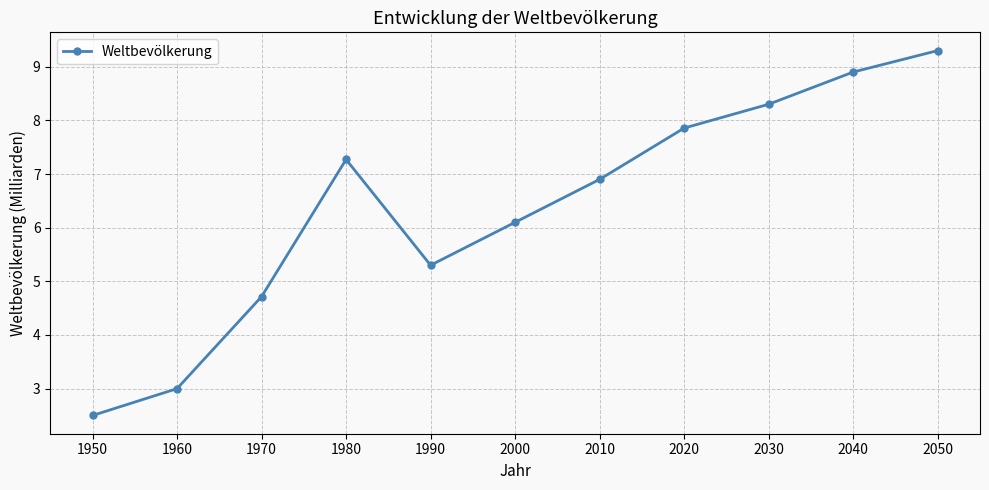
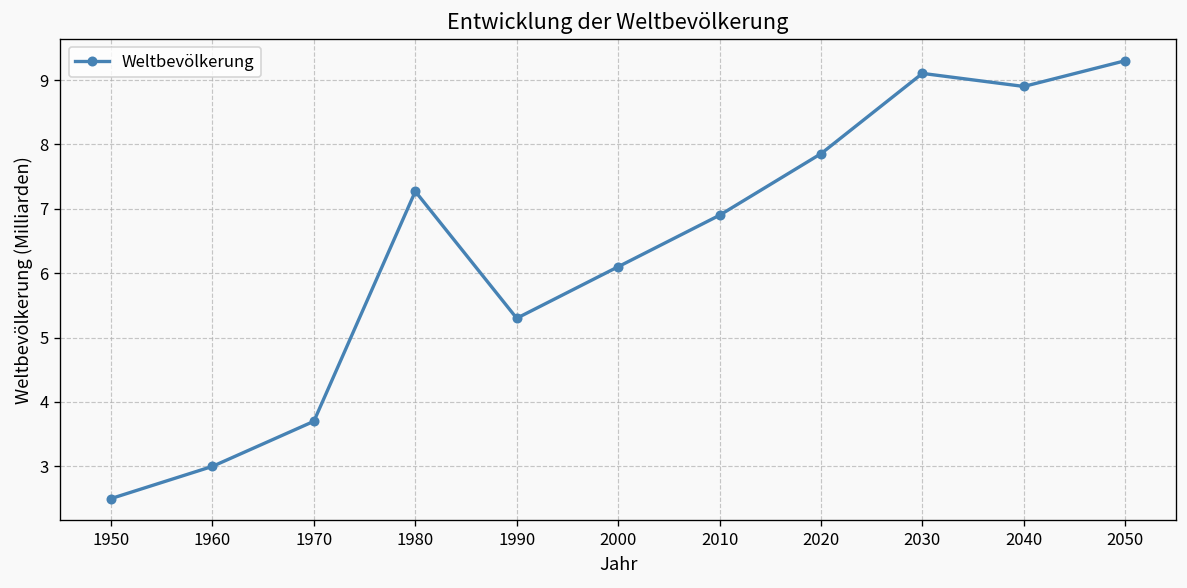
  {
    "1950": 2.5,
    "1960": 3.0,
-   "1970": 4.7,
+   "1970": 3.7,
    "1980": 7.3,
    "1990": 5.3,
    "2000": 6.1,
    "2010": 6.9,
    "2020": 7.9,
-   "2030": 8.3,
+   "2030": 9.1,
    "2040": 8.9,
    "2050": 9.3
  }
